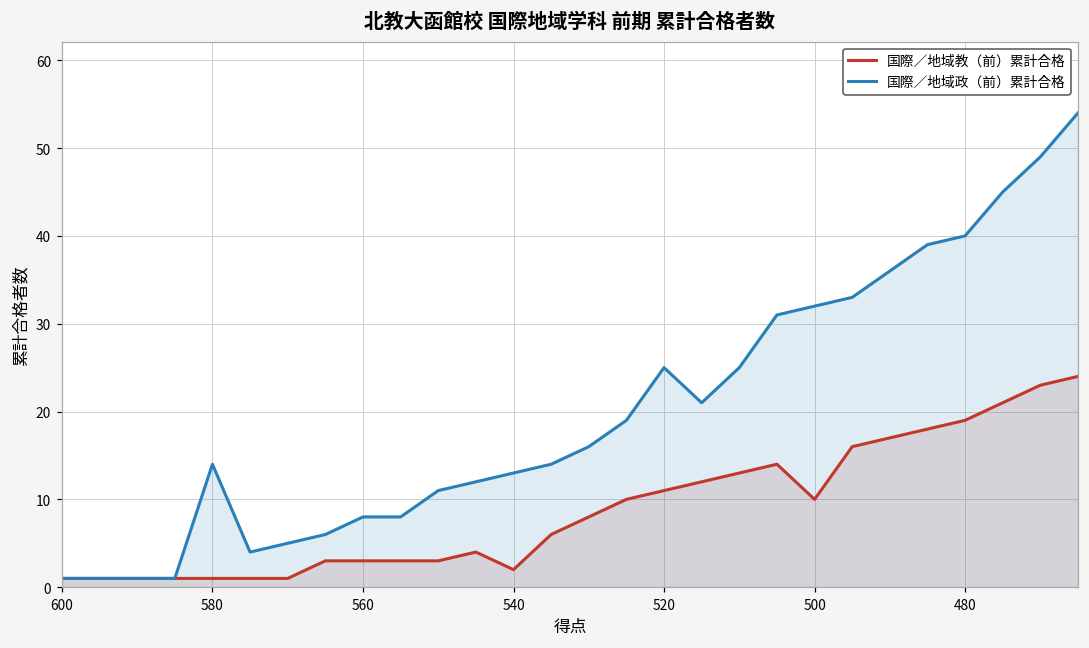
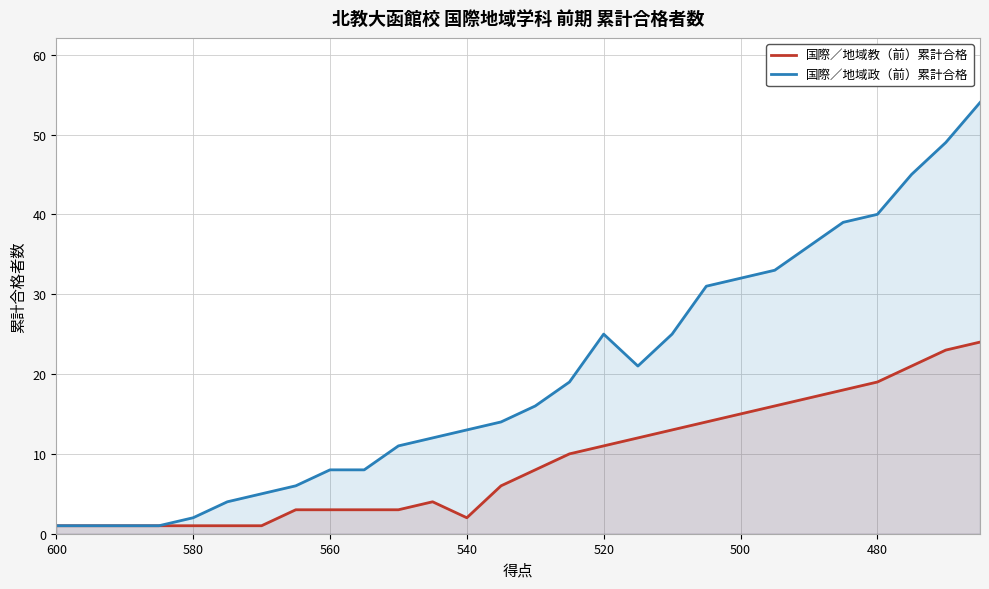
  {
    "国際／地域教（前）累計合格": {
      "580": 1,
      "560": 3,
      "540": 2,
      "520": 11,
-     "500": 10,
+     "500": 15,
      "480": 19
    },
    "国際／地域政（前）累計合格": {
-     "580": 14,
+     "580": 2,
      "560": 8,
      "540": 13,
      "520": 25,
      "500": 32,
      "480": 40
    }
  }
